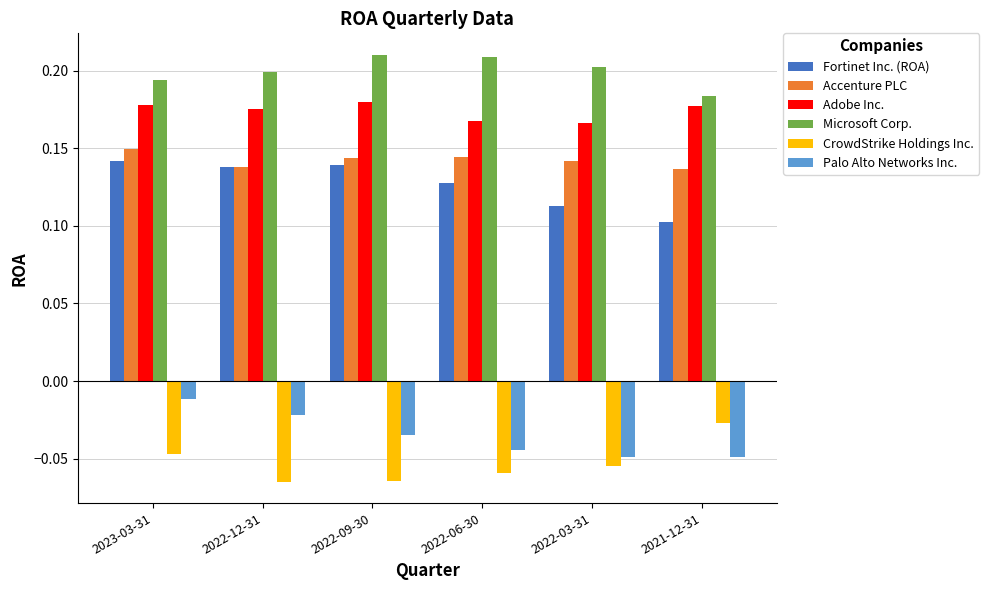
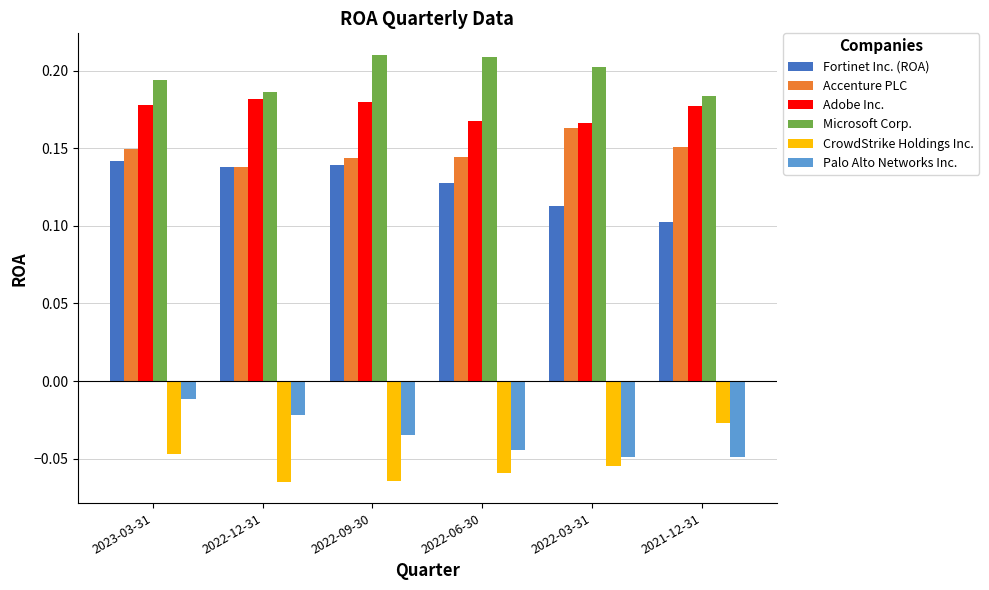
  {
    "Accenture PLC": {
      "2023-03-31": 0.150,
      "2022-12-31": 0.138,
      "2022-09-30": 0.144,
      "2022-06-30": 0.144,
-     "2022-03-31": 0.142,
-     "2021-12-31": 0.137
+     "2022-03-31": 0.163,
+     "2021-12-31": 0.151
    },
    "Adobe Inc.": {
      "2023-03-31": 0.178,
-     "2022-12-31": 0.175,
+     "2022-12-31": 0.182,
      "2022-09-30": 0.180,
      "2022-06-30": 0.168,
      "2022-03-31": 0.166,
      "2021-12-31": 0.177
    },
    "Microsoft Corp.": {
      "2023-03-31": 0.194,
-     "2022-12-31": 0.199,
+     "2022-12-31": 0.186,
      "2022-09-30": 0.210,
      "2022-06-30": 0.209,
      "2022-03-31": 0.202,
      "2021-12-31": 0.184
    },
    "CrowdStrike Holdings Inc.": {
      "2023-03-31": -0.047,
      "2022-12-31": -0.065,
      "2022-09-30": -0.064,
      "2022-06-30": -0.059,
      "2022-03-31": -0.055,
      "2021-12-31": -0.027
    }
  }
